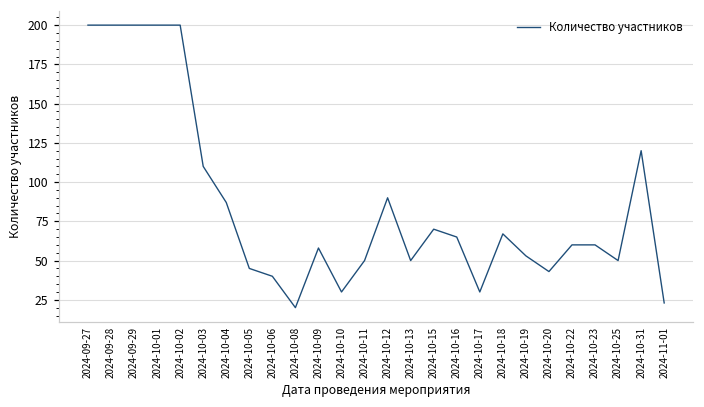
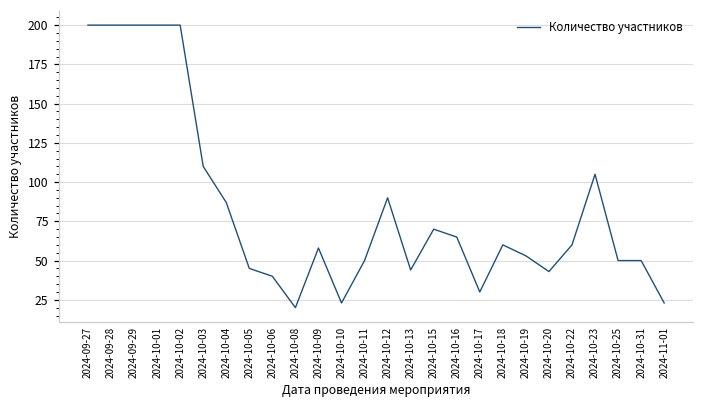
  {
    "2024-09-27": 200,
    "2024-09-28": 200,
    "2024-09-29": 200,
    "2024-10-01": 200,
    "2024-10-02": 200,
    "2024-10-03": 110,
    "2024-10-04": 87,
    "2024-10-05": 45,
    "2024-10-06": 40,
    "2024-10-08": 20,
    "2024-10-09": 58,
-   "2024-10-10": 30,
+   "2024-10-10": 23,
    "2024-10-11": 50,
    "2024-10-12": 90,
-   "2024-10-13": 50,
+   "2024-10-13": 44,
    "2024-10-15": 70,
    "2024-10-16": 65,
    "2024-10-17": 30,
-   "2024-10-18": 67,
+   "2024-10-18": 60,
    "2024-10-19": 53,
    "2024-10-20": 43,
    "2024-10-22": 60,
-   "2024-10-23": 60,
+   "2024-10-23": 105,
    "2024-10-25": 50,
-   "2024-10-31": 120,
+   "2024-10-31": 50,
    "2024-11-01": 23
  }
